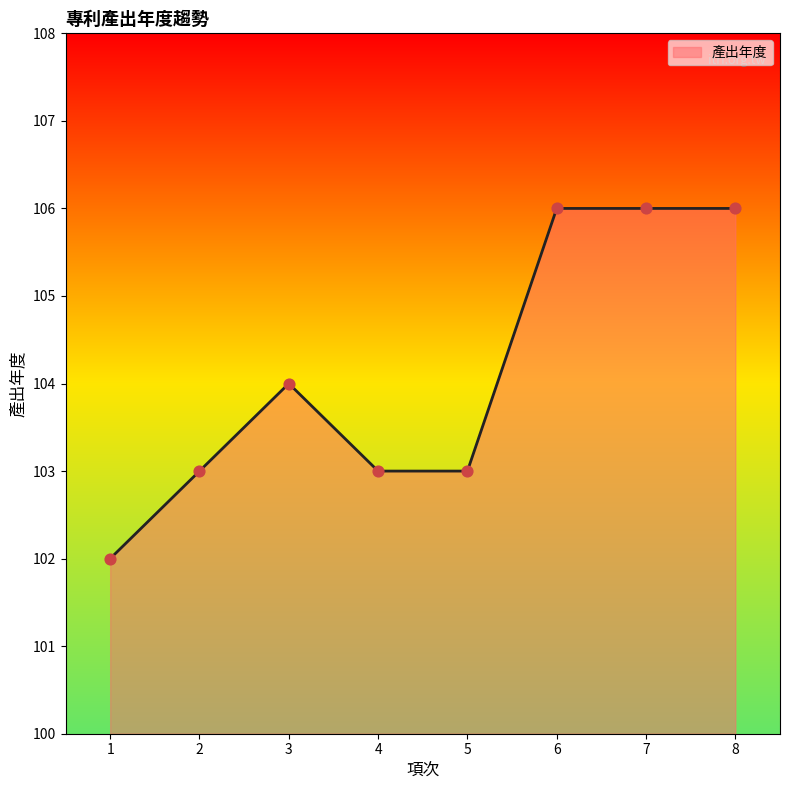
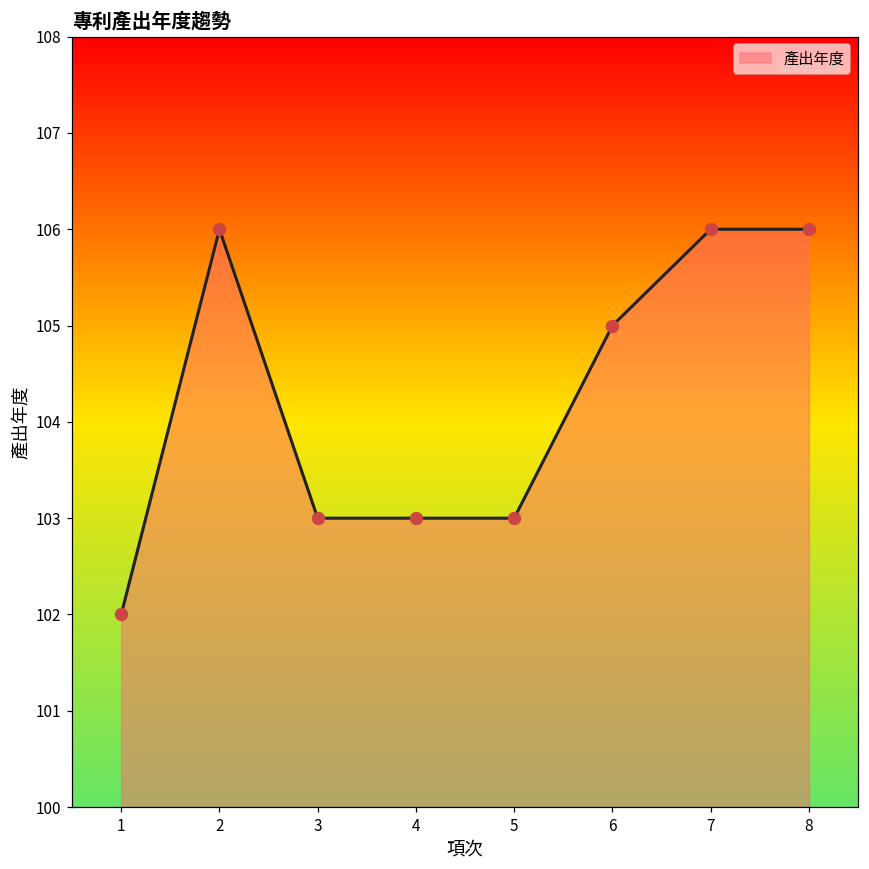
  {
    "1": 102,
-   "2": 103,
-   "3": 104,
+   "2": 106,
+   "3": 103,
    "4": 103,
    "5": 103,
-   "6": 106,
+   "6": 105,
    "7": 106,
    "8": 106
  }
